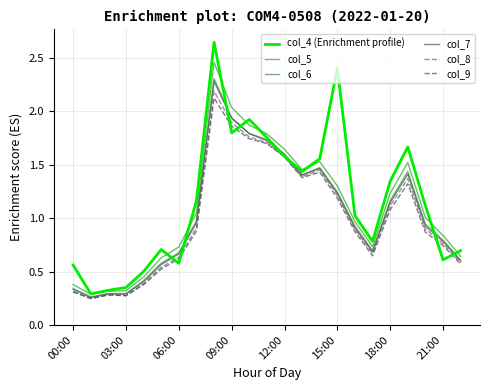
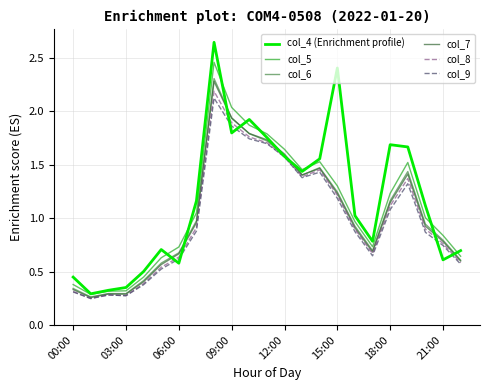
  {
    "col_4 (Enrichment profile)": {
-     "00:00": 0.56,
+     "00:00": 0.45,
      "03:00": 0.35,
      "06:00": 0.58,
      "09:00": 1.80,
-     "18:00": 1.34,
+     "18:00": 1.69,
      "21:00": 0.61
    },
    "col_8": {
      "09:00": 1.89,
      "18:00": 1.12
    },
    "col_9": {
      "09:00": 1.86,
      "15:00": 1.18,
      "18:00": 1.08
    }
  }
